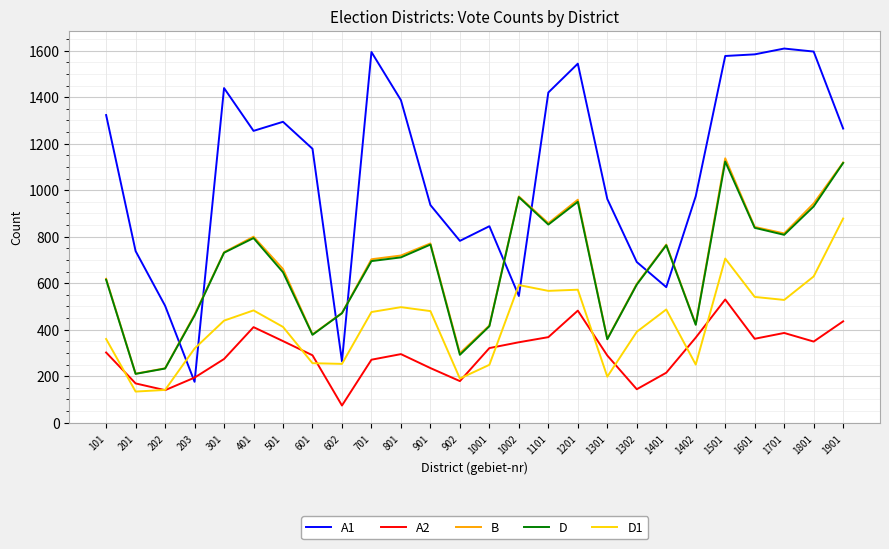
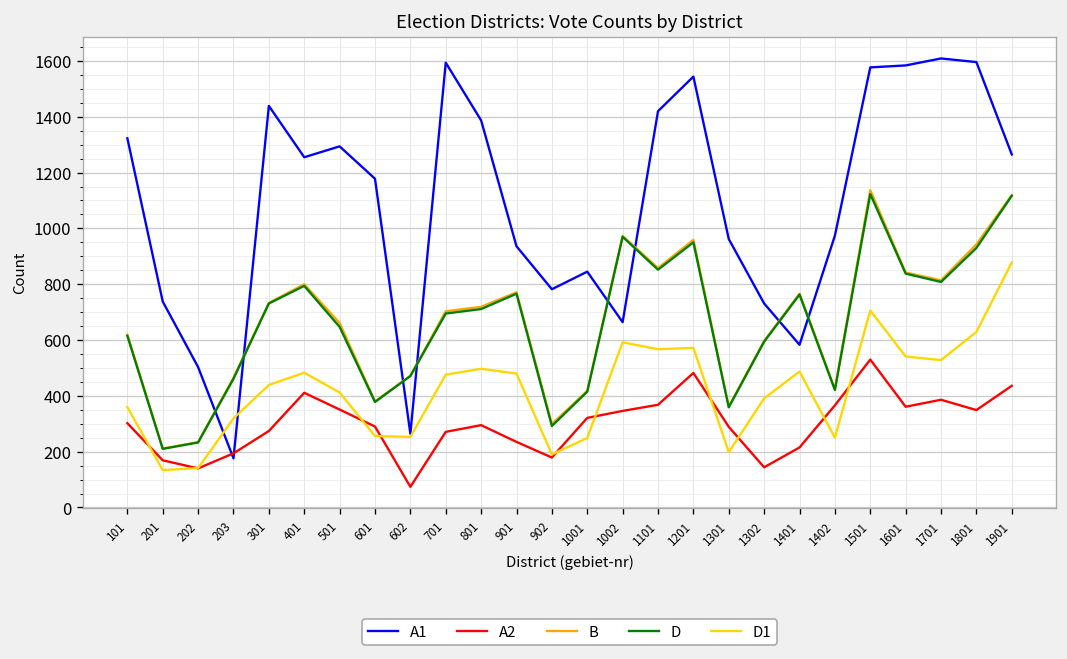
  {
    "A1": {
      "101": 1320,
      "201": 740,
      "202": 500,
      "203": 180,
      "301": 1440,
      "401": 1260,
      "501": 1290,
      "601": 1180,
      "701": 1590,
      "801": 1390,
      "901": 940,
      "902": 780,
      "1001": 850,
-     "1002": 550,
+     "1002": 660,
      "1101": 1420,
      "1201": 1540,
      "1301": 960,
-     "1302": 690,
+     "1302": 730,
      "1401": 580,
      "1402": 970,
      "1501": 1580,
      "1601": 1580,
      "1701": 1610,
      "1801": 1600,
      "1901": 1270
    },
    "A2": {
      "101": 300,
      "201": 170,
      "203": 190,
      "301": 270,
      "401": 410,
      "501": 350,
      "601": 290,
      "602": 70,
      "701": 270,
      "801": 300,
      "901": 240,
      "1001": 320,
      "1002": 350,
      "1101": 370,
      "1201": 480,
      "1301": 290,
      "1302": 140,
      "1401": 220,
      "1402": 370,
      "1501": 530,
      "1601": 360,
      "1701": 390,
      "1801": 350,
      "1901": 440
    },
    "D": {
      "501": 650,
      "1501": 1120,
      "1801": 930
    }
  }
